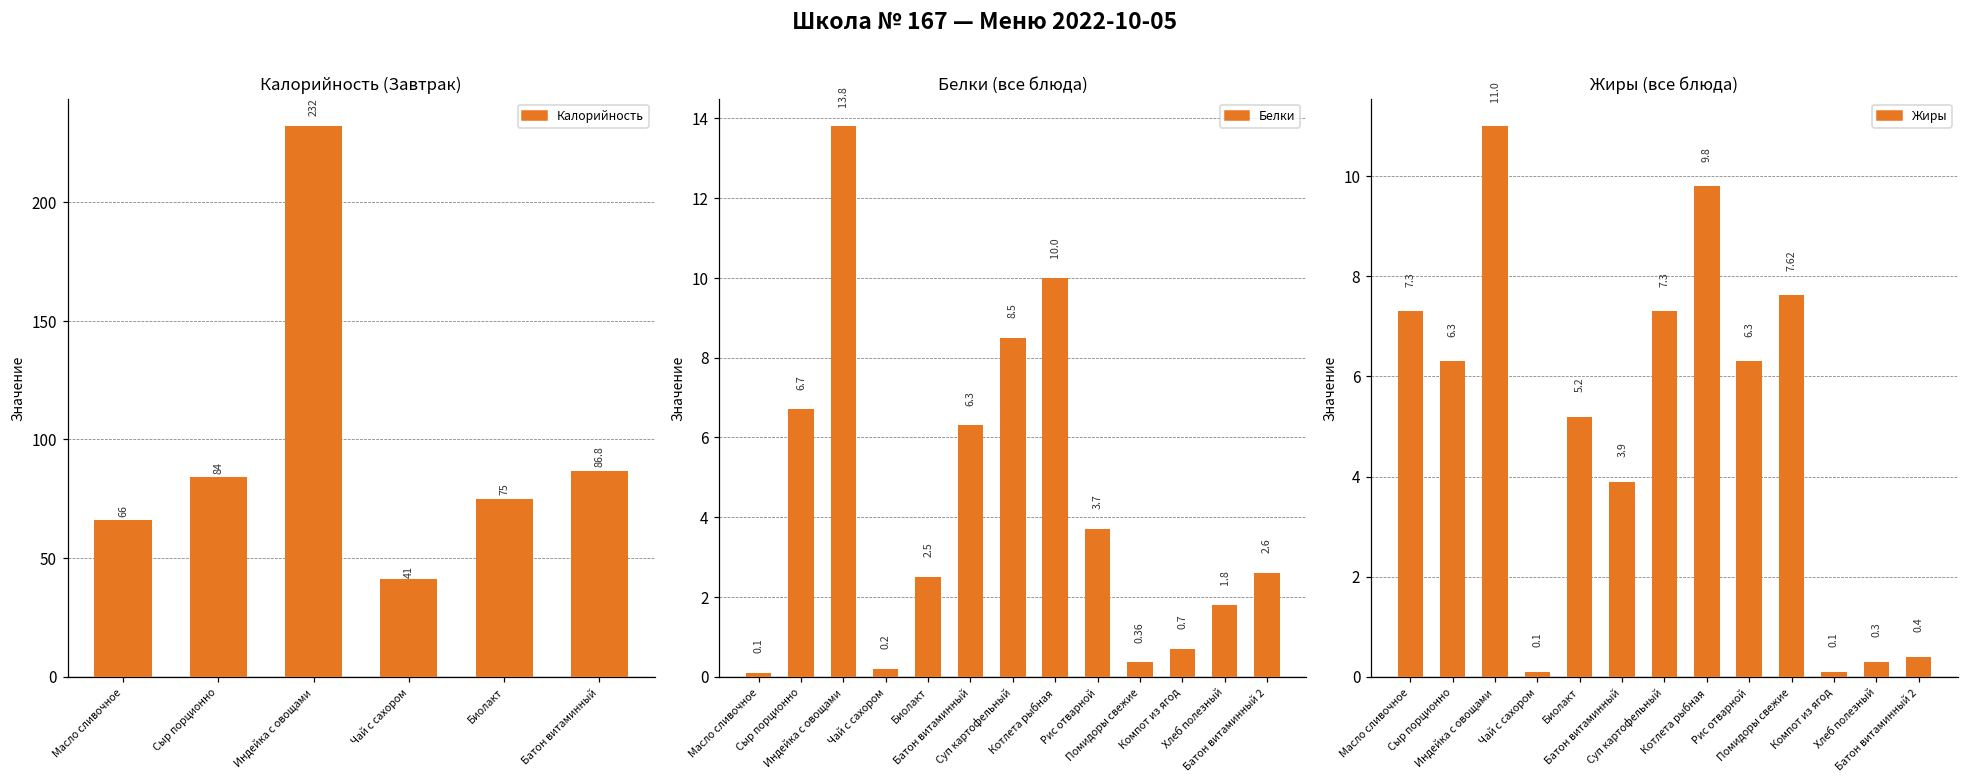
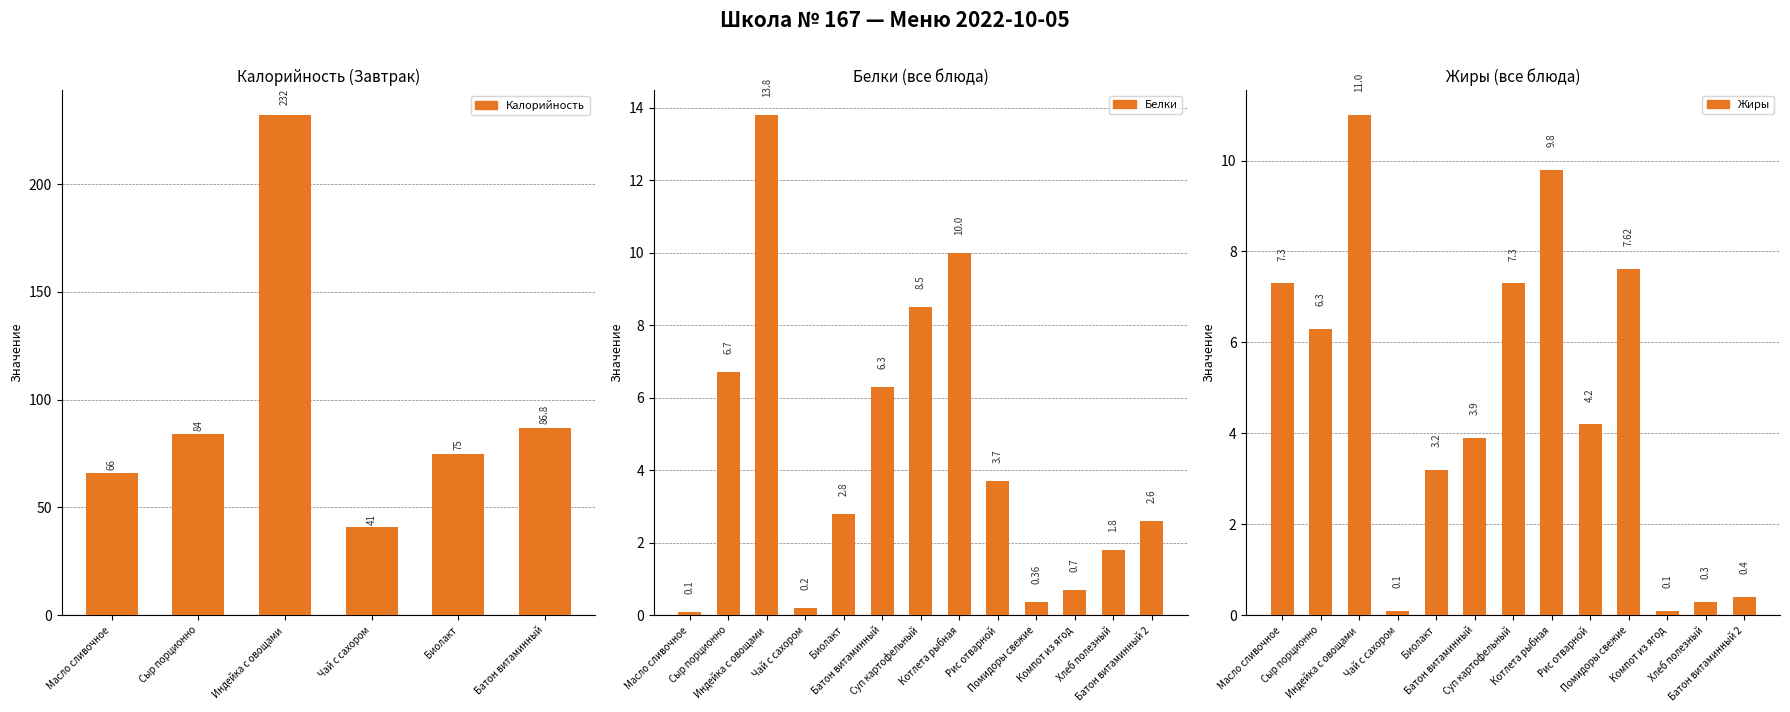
  {
    "Калорийность (Завтрак)": {
      "Масло сливочное": 66,
      "Сыр порционно": 84,
      "Индейка с овощами": 232,
      "Чай с сахором": 41,
      "Биолакт": 75,
      "Батон витаминный": 86.8
    },
    "Белки (все блюда)": {
      "Масло сливочное": 0.1,
      "Сыр порционно": 6.7,
      "Индейка с овощами": 13.8,
      "Чай с сахором": 0.2,
-     "Биолакт": 2.5,
+     "Биолакт": 2.8,
      "Батон витаминный": 6.3,
      "Суп картофельный": 8.5,
      "Котлета рыбная": 10.0,
      "Рис отварной": 3.7,
      "Помидоры свежие": 0.36,
      "Компот из ягод": 0.7,
      "Хлеб полезный": 1.8,
      "Батон витаминный 2": 2.6
    },
    "Жиры (все блюда)": {
      "Масло сливочное": 7.3,
      "Сыр порционно": 6.3,
      "Индейка с овощами": 11.0,
      "Чай с сахором": 0.1,
-     "Биолакт": 5.2,
+     "Биолакт": 3.2,
      "Батон витаминный": 3.9,
      "Суп картофельный": 7.3,
      "Котлета рыбная": 9.8,
-     "Рис отварной": 6.3,
+     "Рис отварной": 4.2,
      "Помидоры свежие": 7.62,
      "Компот из ягод": 0.1,
      "Хлеб полезный": 0.3,
      "Батон витаминный 2": 0.4
    }
  }
